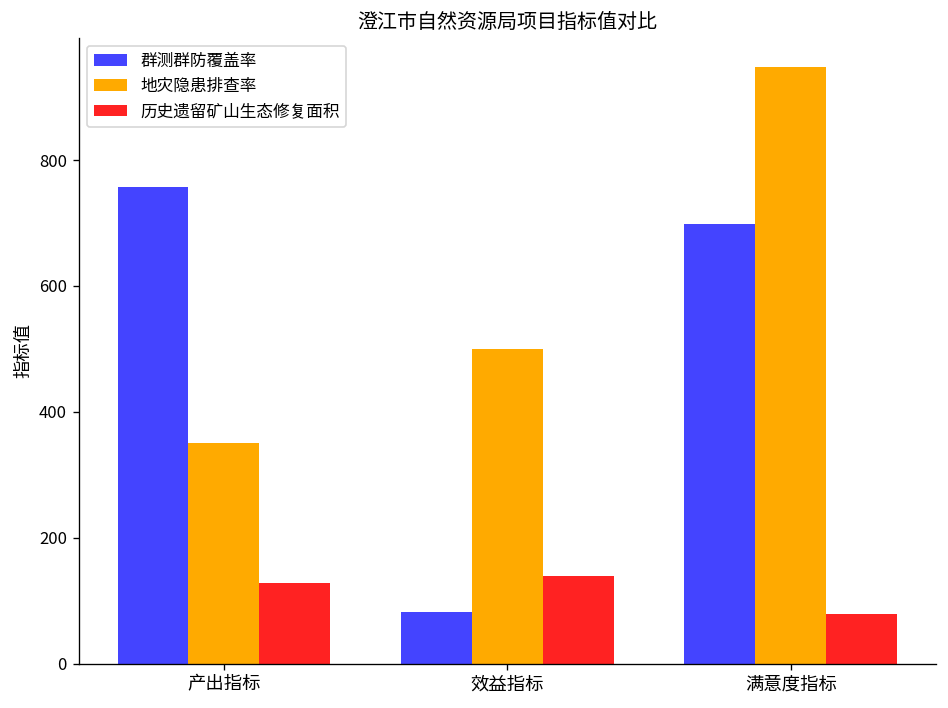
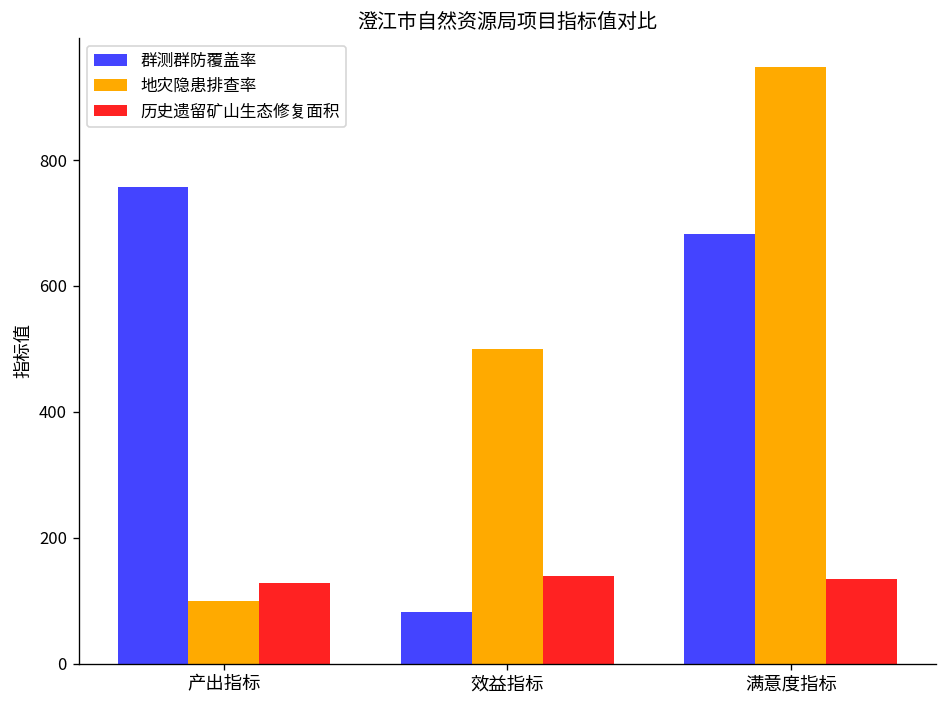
  {
    "群测群防覆盖率": {
      "产出指标": 760,
      "效益指标": 80,
-     "满意度指标": 700
+     "满意度指标": 680
    },
    "地灾隐患排查率": {
-     "产出指标": 350,
+     "产出指标": 100,
      "效益指标": 500,
      "满意度指标": 950
    },
    "历史遗留矿山生态修复面积": {
      "产出指标": 130,
      "效益指标": 140,
-     "满意度指标": 80
+     "满意度指标": 140
    }
  }
